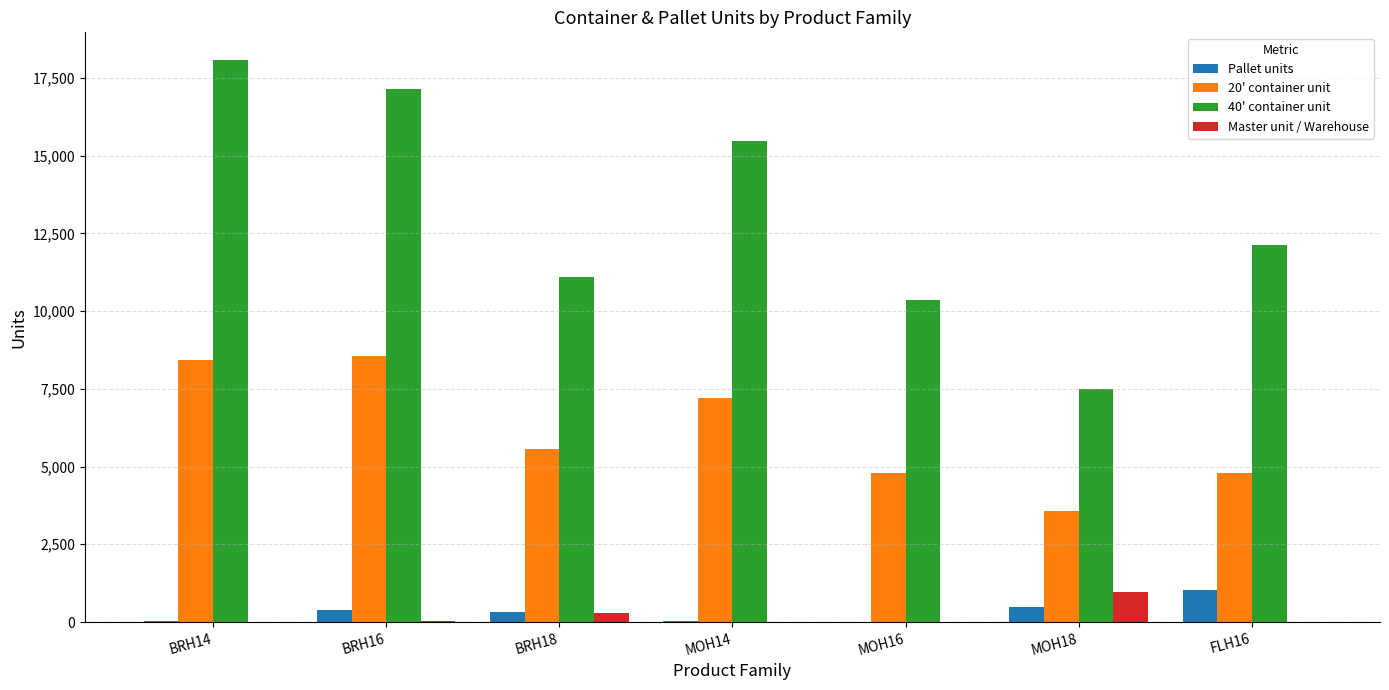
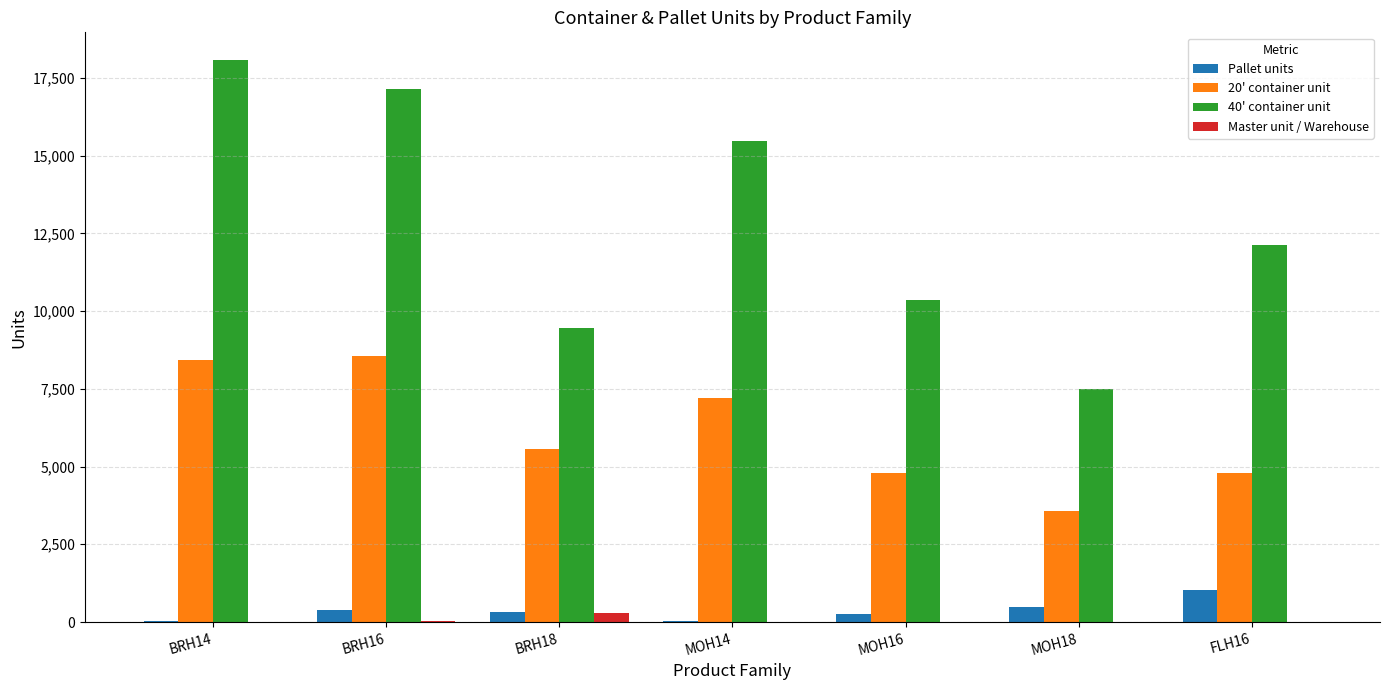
  {
    "Pallet units": {
      "BRH16": "400",
      "BRH18": "300",
-     "MOH16": "0",
+     "MOH16": "300",
      "MOH18": "500",
      "FLH16": "1,000"
    },
    "20' container unit": {
      "BRH14": "8,400",
      "BRH16": "8,600",
      "BRH18": "5,600",
      "MOH14": "7,200",
      "MOH16": "4,800",
      "MOH18": "3,600",
      "FLH16": "4,800"
    },
    "40' container unit": {
      "BRH14": "18,100",
      "BRH16": "17,100",
-     "BRH18": "11,100",
+     "BRH18": "9,500",
      "MOH14": "15,500",
      "MOH16": "10,300",
      "MOH18": "7,500",
      "FLH16": "12,100"
    },
    "Master unit / Warehouse": {
      "BRH18": "300",
-     "MOH18": "1,000"
+     "MOH18": "0"
    }
  }
